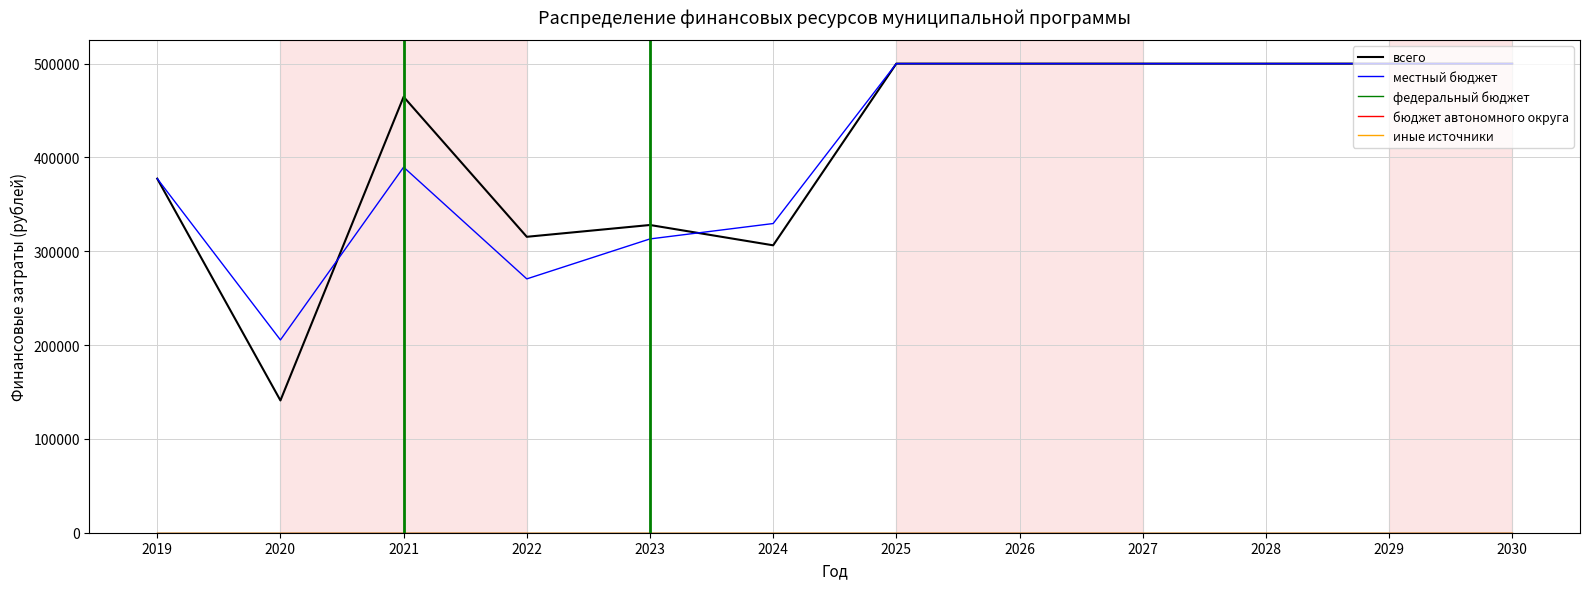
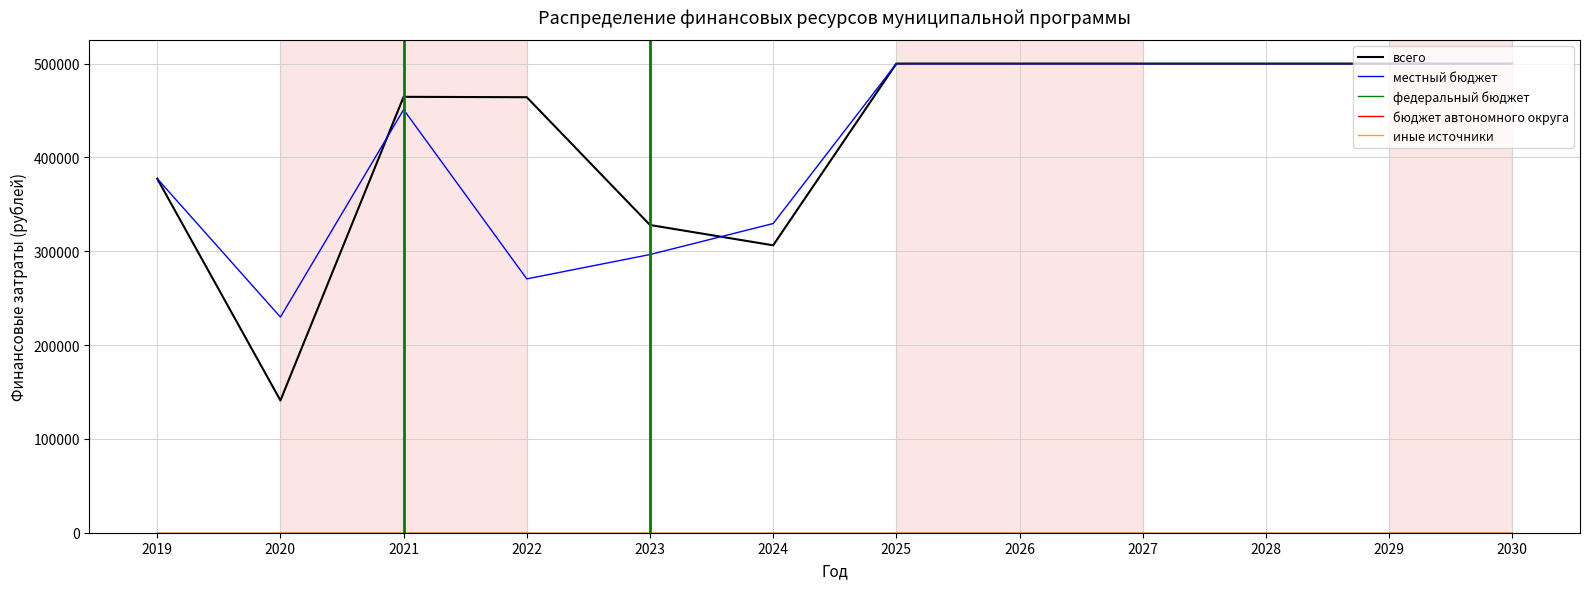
  {
    "всего": {
      "2020": 140000,
      "2021": 460000,
-     "2022": 320000,
+     "2022": 460000,
      "2023": 330000,
      "2024": 310000
    },
    "местный бюджет": {
-     "2020": 210000,
-     "2021": 390000,
+     "2020": 230000,
+     "2021": 450000,
      "2022": 270000,
-     "2023": 310000,
+     "2023": 300000,
      "2024": 330000
    },
    "иные источники": {
      "2019": 0,
      "2020": 0,
      "2021": 0,
      "2022": 0,
      "2023": 0,
      "2024": 0,
      "2025": 0,
      "2026": 0,
      "2027": 0,
      "2028": 0,
      "2029": 0,
      "2030": 0
    }
  }
